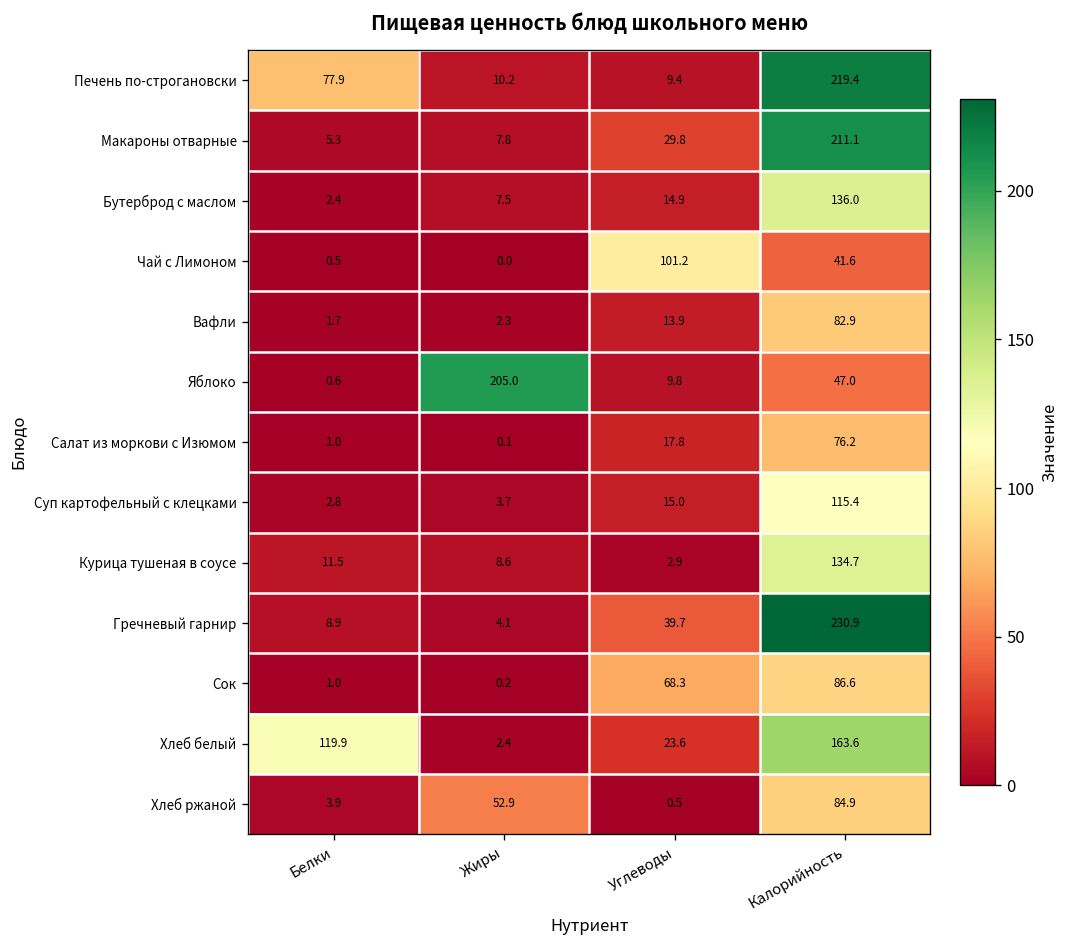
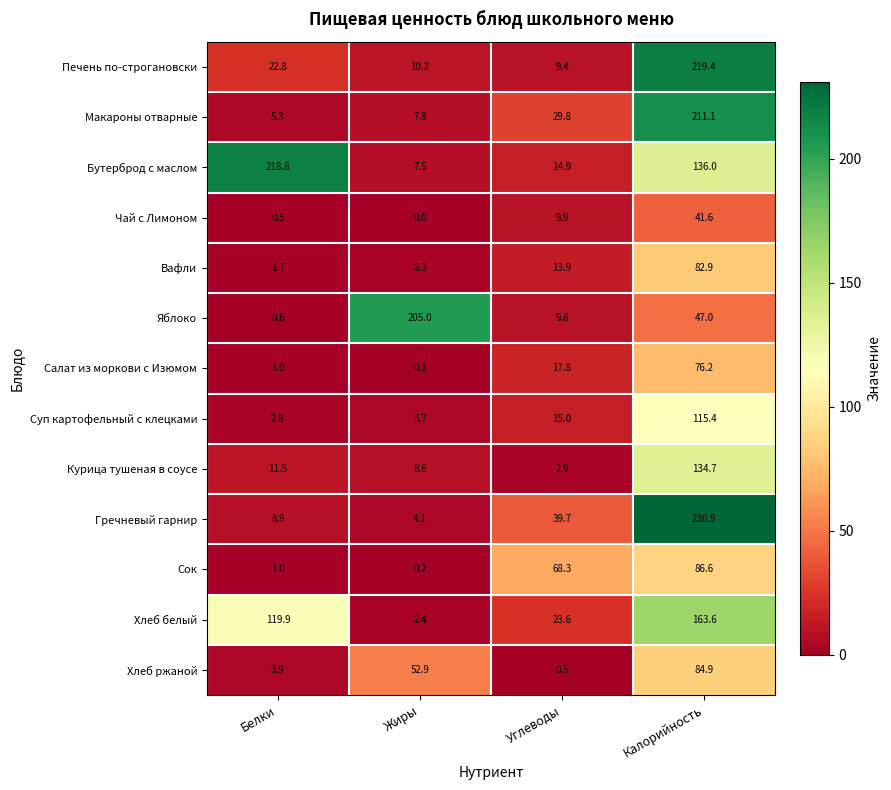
  {
    "Печень по-строгановски": {
-     "Белки": 77.9,
+     "Белки": 22.8,
      "Жиры": 10.2,
      "Углеводы": 9.4,
      "Калорийность": 219.4
    },
    "Макароны отварные": {
      "Белки": 5.3,
      "Жиры": 7.8,
      "Углеводы": 29.8,
      "Калорийность": 211.1
    },
    "Бутерброд с маслом": {
-     "Белки": 2.4,
+     "Белки": 218.8,
      "Жиры": 7.5,
      "Углеводы": 14.9,
      "Калорийность": 136.0
    },
    "Чай с Лимоном": {
      "Белки": 0.5,
      "Жиры": 0.0,
-     "Углеводы": 101.2,
+     "Углеводы": 9.9,
      "Калорийность": 41.6
    },
    "Вафли": {
      "Белки": 1.7,
      "Жиры": 2.3,
      "Углеводы": 13.9,
      "Калорийность": 82.9
    },
    "Яблоко": {
      "Белки": 0.6,
      "Жиры": 205.0,
      "Углеводы": 9.8,
      "Калорийность": 47.0
    },
    "Салат из моркови с Изюмом": {
      "Белки": 1.0,
      "Жиры": 0.1,
      "Углеводы": 17.8,
      "Калорийность": 76.2
    },
    "Суп картофельный с клецками": {
      "Белки": 2.8,
      "Жиры": 3.7,
      "Углеводы": 15.0,
      "Калорийность": 115.4
    },
    "Курица тушеная в соусе": {
      "Белки": 11.5,
      "Жиры": 8.6,
      "Углеводы": 2.9,
      "Калорийность": 134.7
    },
    "Гречневый гарнир": {
      "Белки": 8.9,
      "Жиры": 4.1,
      "Углеводы": 39.7,
      "Калорийность": 230.9
    },
    "Сок": {
      "Белки": 1.0,
      "Жиры": 0.2,
      "Углеводы": 68.3,
      "Калорийность": 86.6
    },
    "Хлеб белый": {
      "Белки": 119.9,
      "Жиры": 2.4,
      "Углеводы": 23.6,
      "Калорийность": 163.6
    },
    "Хлеб ржаной": {
      "Белки": 3.9,
      "Жиры": 52.9,
      "Углеводы": 0.5,
      "Калорийность": 84.9
    }
  }
